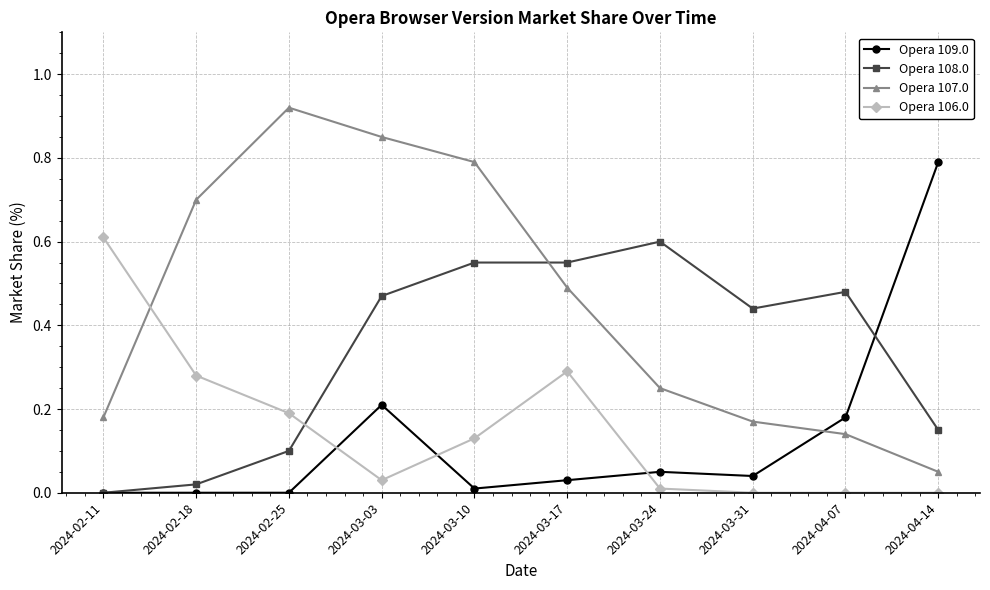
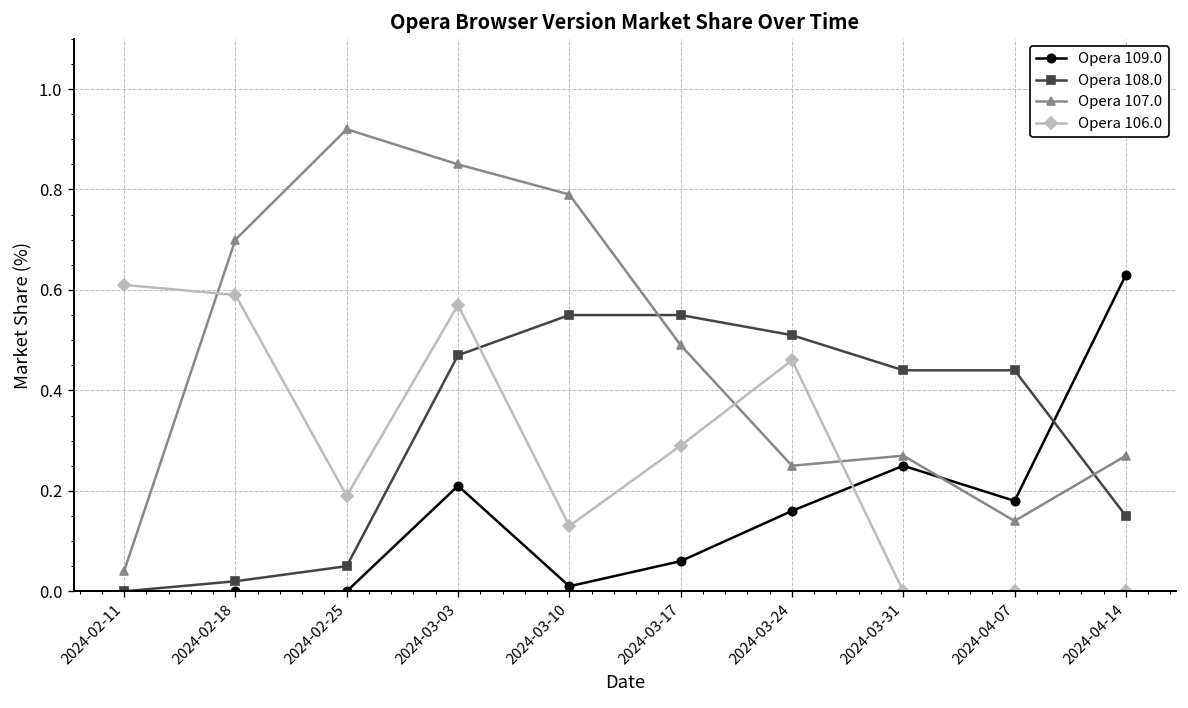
  {
    "Opera 109.0": {
      "2024-02-18": 0.00,
      "2024-02-25": 0.00,
      "2024-03-03": 0.21,
      "2024-03-10": 0.01,
-     "2024-03-17": 0.03,
-     "2024-03-24": 0.05,
-     "2024-03-31": 0.04,
+     "2024-03-17": 0.06,
+     "2024-03-24": 0.16,
+     "2024-03-31": 0.25,
      "2024-04-07": 0.18,
-     "2024-04-14": 0.79
+     "2024-04-14": 0.63
    },
    "Opera 108.0": {
      "2024-02-18": 0.02,
-     "2024-02-25": 0.10,
+     "2024-02-25": 0.05,
      "2024-03-03": 0.47,
      "2024-03-10": 0.55,
      "2024-03-17": 0.55,
-     "2024-03-24": 0.60,
+     "2024-03-24": 0.51,
      "2024-03-31": 0.44,
-     "2024-04-07": 0.48,
+     "2024-04-07": 0.44,
      "2024-04-14": 0.15
    },
    "Opera 107.0": {
-     "2024-02-11": 0.18,
+     "2024-02-11": 0.04,
      "2024-02-18": 0.70,
      "2024-02-25": 0.92,
      "2024-03-03": 0.85,
      "2024-03-10": 0.79,
      "2024-03-17": 0.49,
      "2024-03-24": 0.25,
-     "2024-03-31": 0.17,
+     "2024-03-31": 0.27,
      "2024-04-07": 0.14,
-     "2024-04-14": 0.05
+     "2024-04-14": 0.27
    },
    "Opera 106.0": {
      "2024-02-11": 0.61,
-     "2024-02-18": 0.28,
+     "2024-02-18": 0.59,
      "2024-02-25": 0.19,
-     "2024-03-03": 0.03,
+     "2024-03-03": 0.57,
      "2024-03-10": 0.13,
      "2024-03-17": 0.29,
-     "2024-03-24": 0.01,
+     "2024-03-24": 0.46,
      "2024-03-31": 0.00,
      "2024-04-07": 0.00,
      "2024-04-14": 0.00
    }
  }
